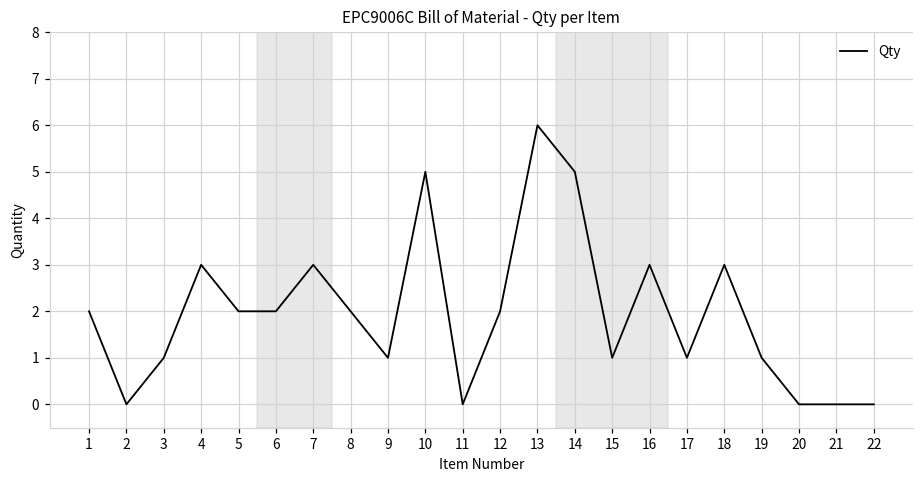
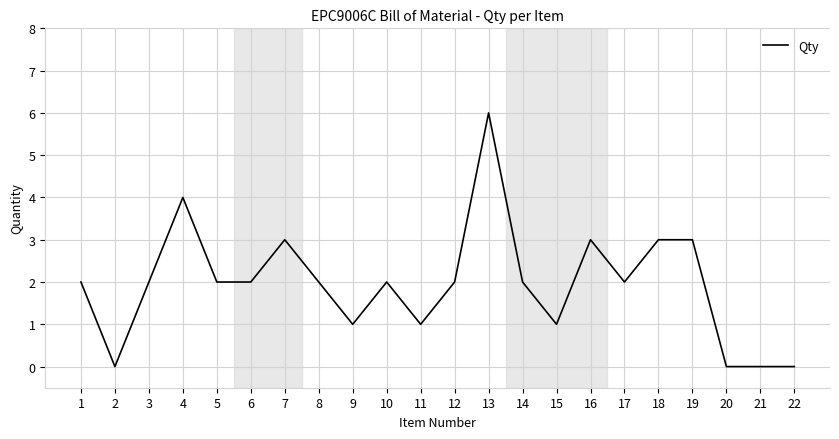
  {
    "1": 2,
    "2": 0,
-   "3": 1,
-   "4": 3,
+   "3": 2,
+   "4": 4,
    "5": 2,
    "6": 2,
    "7": 3,
    "8": 2,
    "9": 1,
-   "10": 5,
-   "11": 0,
+   "10": 2,
+   "11": 1,
    "12": 2,
    "13": 6,
-   "14": 5,
+   "14": 2,
    "15": 1,
    "16": 3,
-   "17": 1,
+   "17": 2,
    "18": 3,
-   "19": 1,
+   "19": 3,
    "20": 0,
    "21": 0,
    "22": 0
  }
